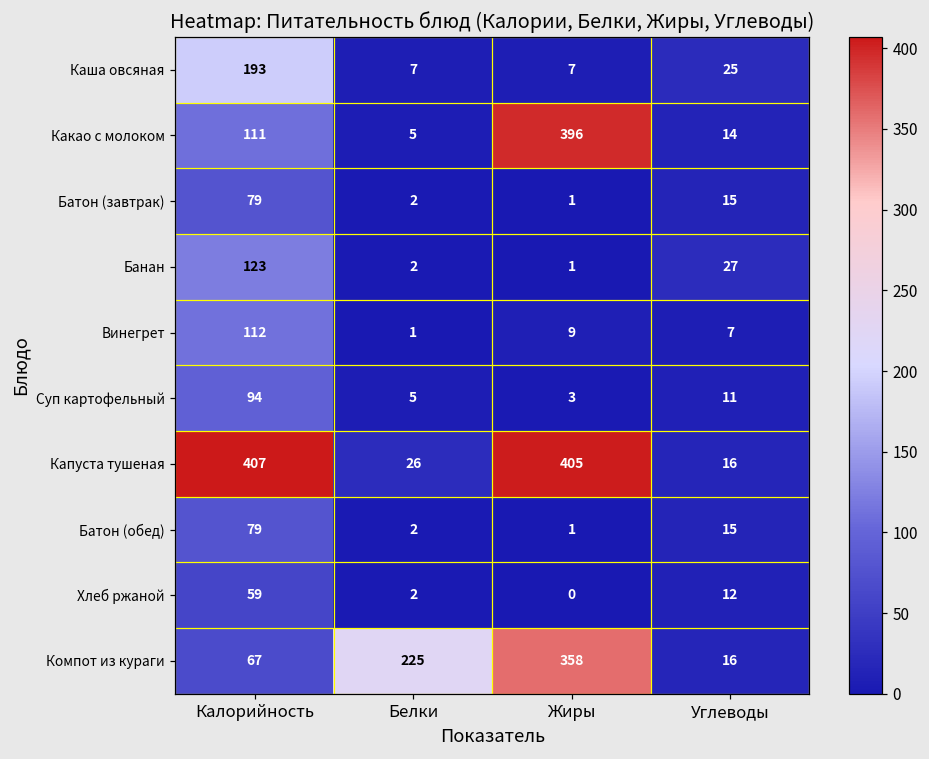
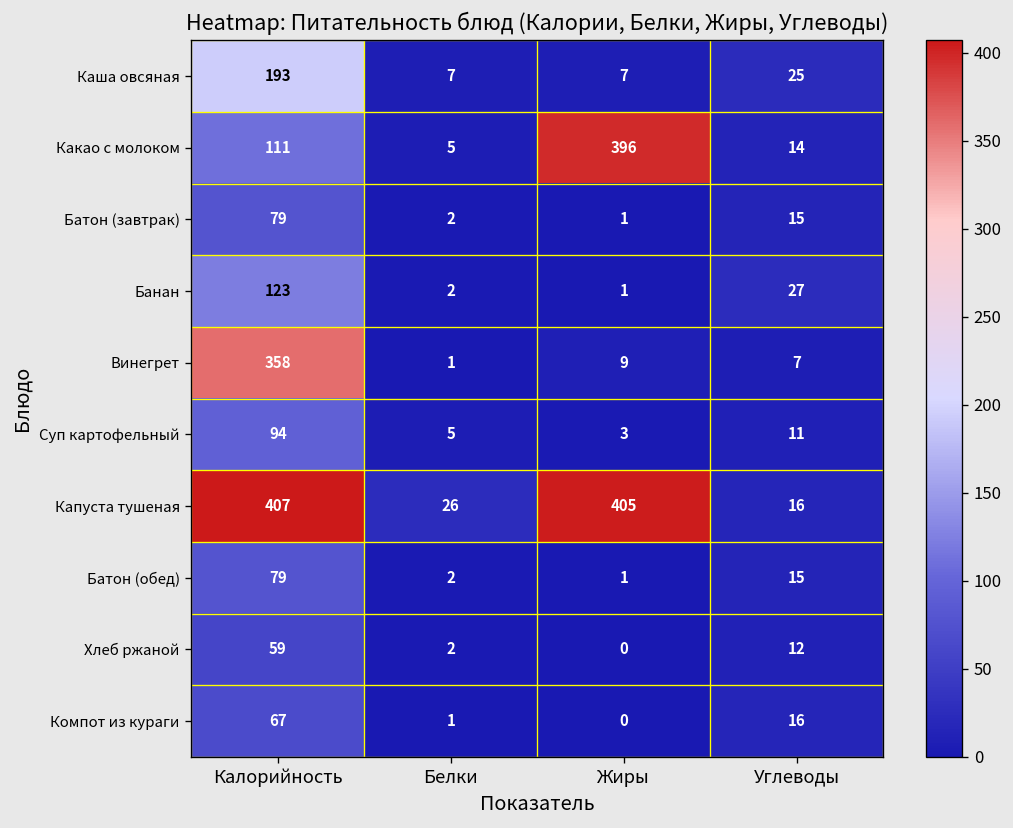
  {
    "Каша овсяная": {
      "Калорийность": 193,
      "Белки": 7,
      "Жиры": 7,
      "Углеводы": 25
    },
    "Какао с молоком": {
      "Калорийность": 111,
      "Белки": 5,
      "Жиры": 396,
      "Углеводы": 14
    },
    "Батон (завтрак)": {
      "Калорийность": 79,
      "Белки": 2,
      "Жиры": 1,
      "Углеводы": 15
    },
    "Банан": {
      "Калорийность": 123,
      "Белки": 2,
      "Жиры": 1,
      "Углеводы": 27
    },
    "Винегрет": {
-     "Калорийность": 112,
+     "Калорийность": 358,
      "Белки": 1,
      "Жиры": 9,
      "Углеводы": 7
    },
    "Суп картофельный": {
      "Калорийность": 94,
      "Белки": 5,
      "Жиры": 3,
      "Углеводы": 11
    },
    "Капуста тушеная": {
      "Калорийность": 407,
      "Белки": 26,
      "Жиры": 405,
      "Углеводы": 16
    },
    "Батон (обед)": {
      "Калорийность": 79,
      "Белки": 2,
      "Жиры": 1,
      "Углеводы": 15
    },
    "Хлеб ржаной": {
      "Калорийность": 59,
      "Белки": 2,
      "Жиры": 0,
      "Углеводы": 12
    },
    "Компот из кураги": {
      "Калорийность": 67,
-     "Белки": 225,
-     "Жиры": 358,
+     "Белки": 1,
+     "Жиры": 0,
      "Углеводы": 16
    }
  }
